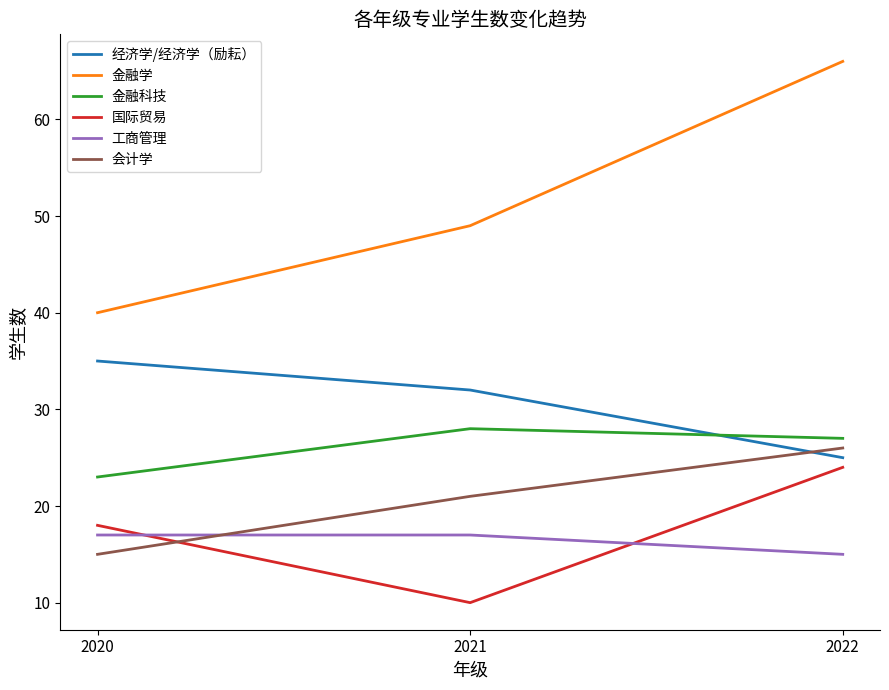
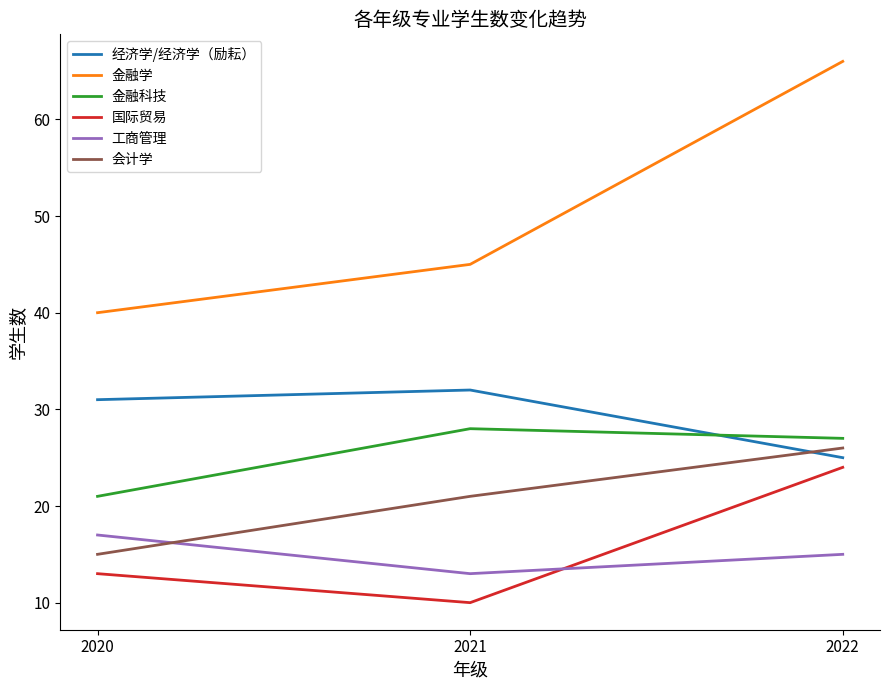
  {
    "经济学/经济学（励耘）": {
-     "2020": 35,
+     "2020": 31,
      "2021": 32,
      "2022": 25
    },
    "金融学": {
      "2020": 40,
-     "2021": 49,
+     "2021": 45,
      "2022": 66
    },
    "金融科技": {
-     "2020": 23,
+     "2020": 21,
      "2021": 28,
      "2022": 27
    },
    "国际贸易": {
-     "2020": 18,
+     "2020": 13,
      "2021": 10,
      "2022": 24
    },
    "工商管理": {
      "2020": 17,
-     "2021": 17,
+     "2021": 13,
      "2022": 15
    },
    "会计学": {
      "2020": 15,
      "2021": 21,
      "2022": 26
    }
  }
